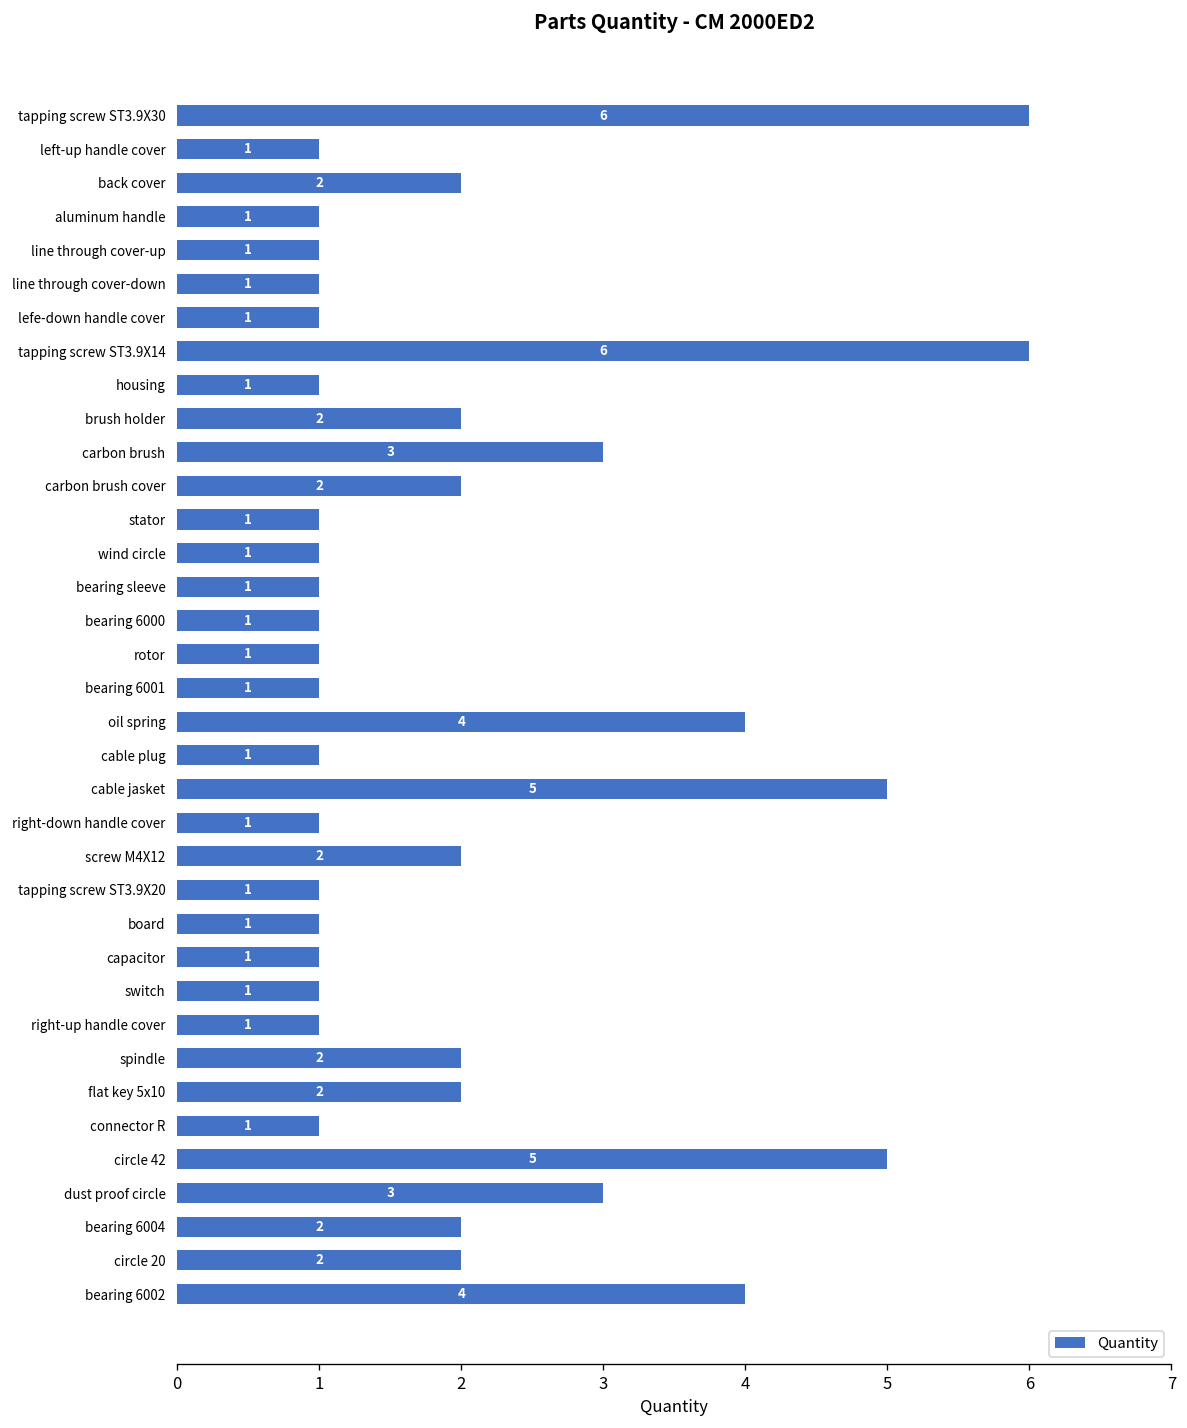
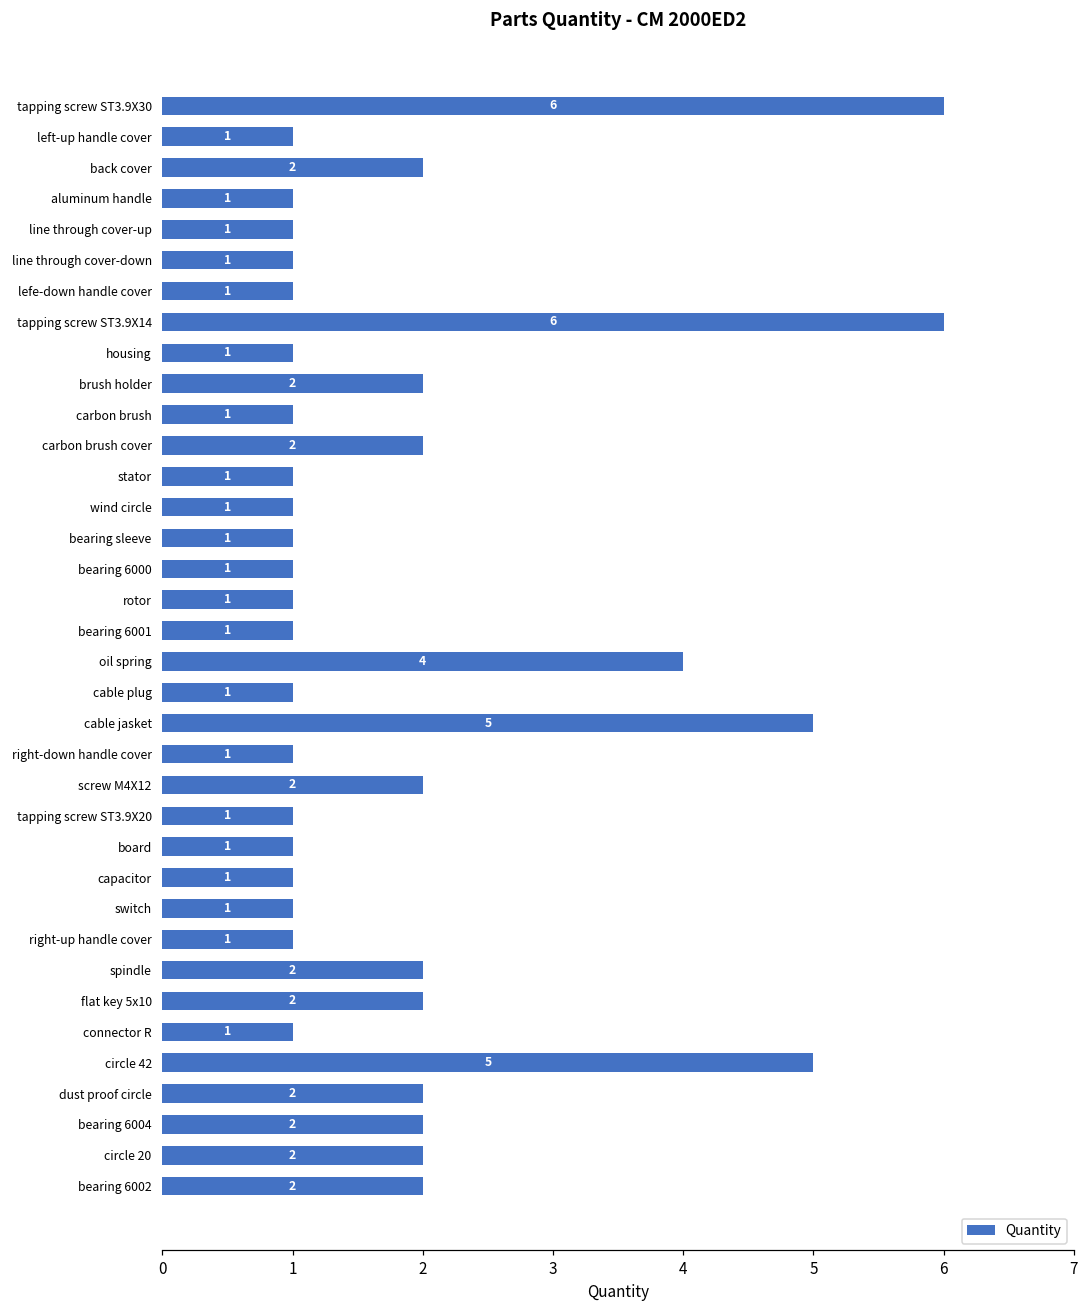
  {
    "tapping screw ST3.9X30": 6,
    "left-up handle cover": 1,
    "back cover": 2,
    "aluminum handle": 1,
    "line through cover-up": 1,
    "line through cover-down": 1,
    "lefe-down handle cover": 1,
    "tapping screw ST3.9X14": 6,
    "housing": 1,
    "brush holder": 2,
-   "carbon brush": 3,
+   "carbon brush": 1,
    "carbon brush cover": 2,
    "stator": 1,
    "wind circle": 1,
    "bearing sleeve": 1,
    "bearing 6000": 1,
    "rotor": 1,
    "bearing 6001": 1,
    "oil spring": 4,
    "cable plug": 1,
    "cable jasket": 5,
    "right-down handle cover": 1,
    "screw M4X12": 2,
    "tapping screw ST3.9X20": 1,
    "board": 1,
    "capacitor": 1,
    "switch": 1,
    "right-up handle cover": 1,
    "spindle": 2,
    "flat key 5x10": 2,
    "connector R": 1,
    "circle 42": 5,
-   "dust proof circle": 3,
+   "dust proof circle": 2,
    "bearing 6004": 2,
    "circle 20": 2,
-   "bearing 6002": 4
+   "bearing 6002": 2
  }
